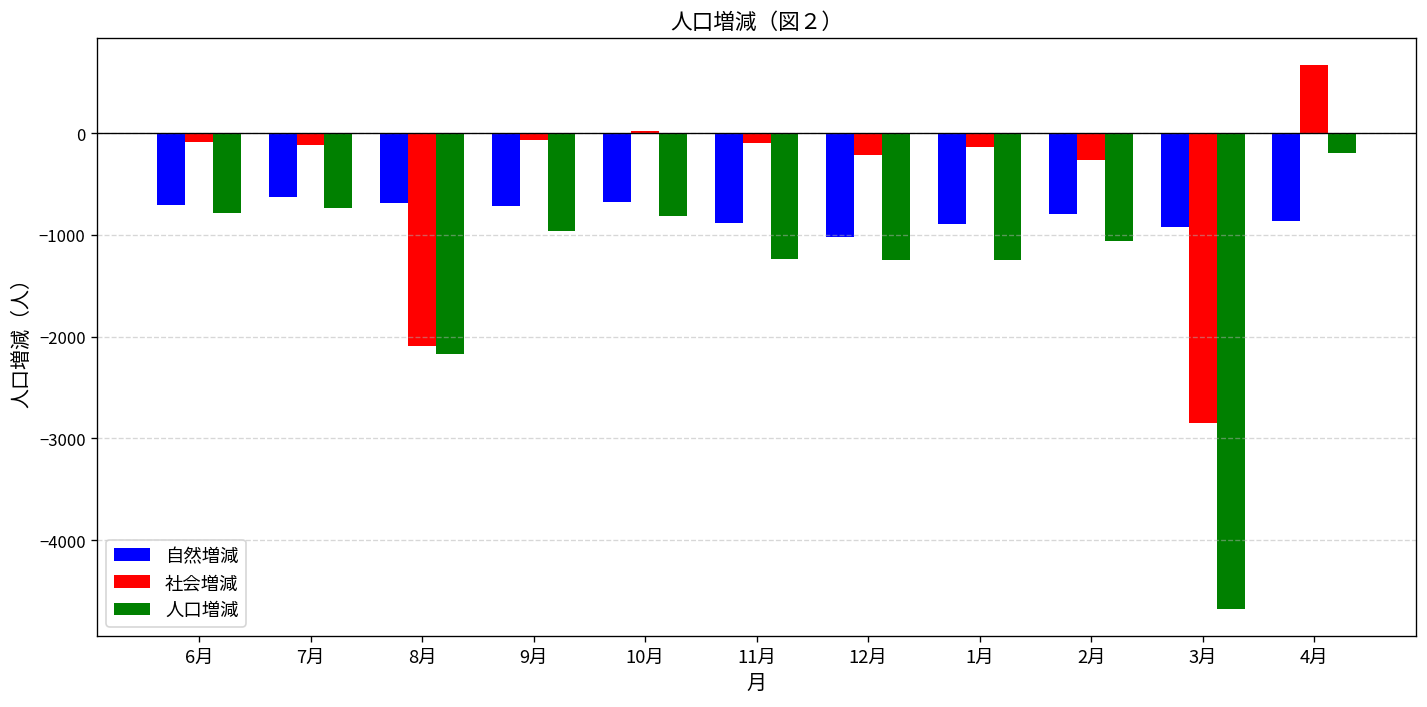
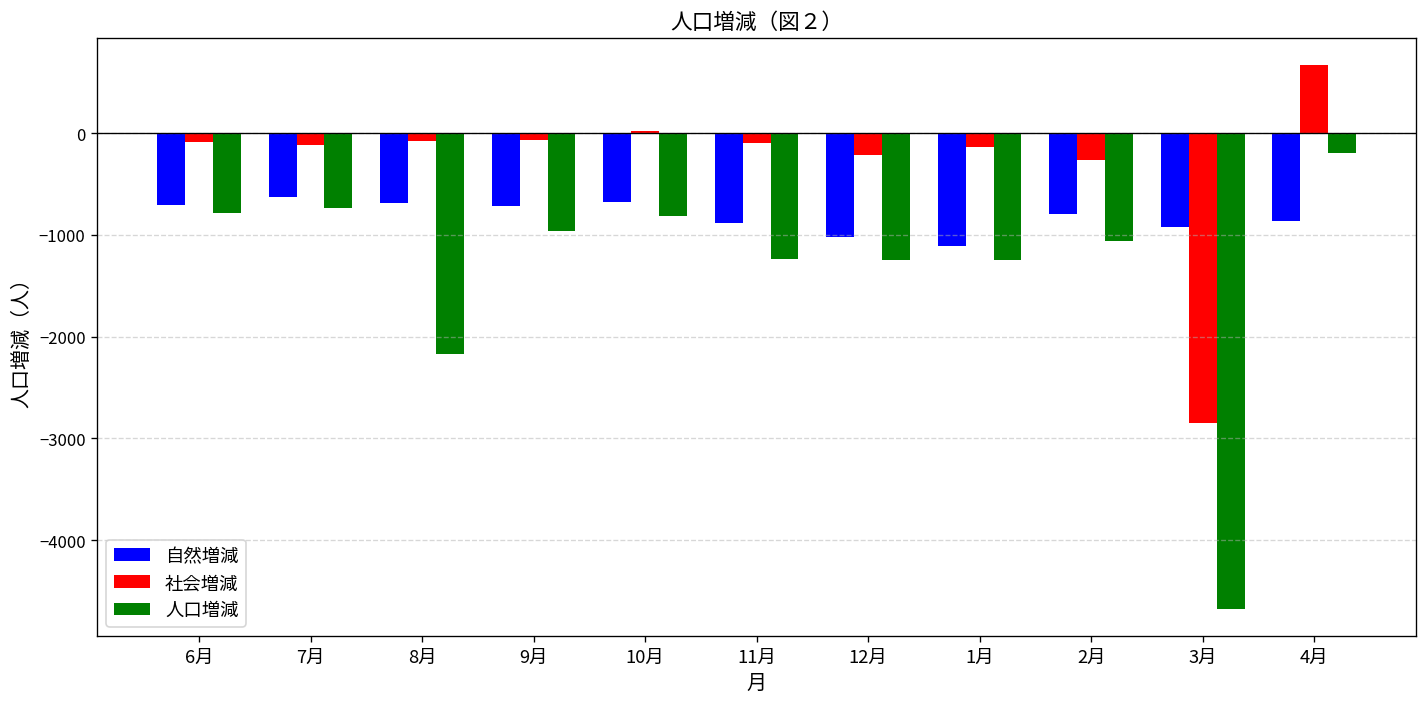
  {
    "自然増減": {
      "6月": -700,
      "7月": -600,
      "8月": -700,
      "9月": -700,
      "10月": -700,
      "11月": -900,
      "12月": -1000,
-     "1月": -900,
+     "1月": -1100,
      "2月": -800,
      "3月": -900,
      "4月": -900
    },
    "社会増減": {
      "6月": -100,
      "7月": -100,
-     "8月": -2100,
+     "8月": -100,
      "9月": -100,
      "11月": -100,
      "12月": -200,
      "1月": -100,
      "2月": -300,
      "3月": -2800,
      "4月": 700
    },
    "人口増減": {
      "6月": -800,
      "7月": -700,
      "8月": -2200,
      "9月": -1000,
      "10月": -800,
      "11月": -1200,
      "12月": -1200,
      "1月": -1300,
      "2月": -1100,
      "3月": -4700,
      "4月": -200
    }
  }
